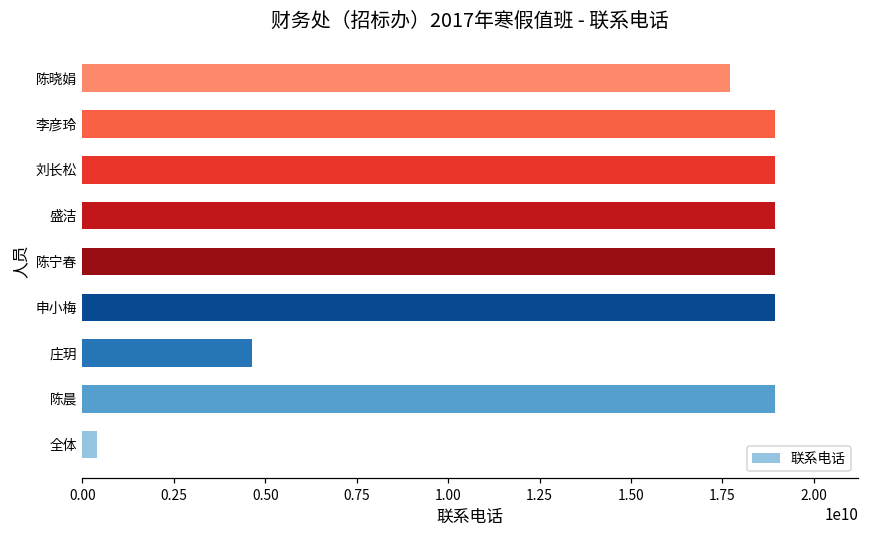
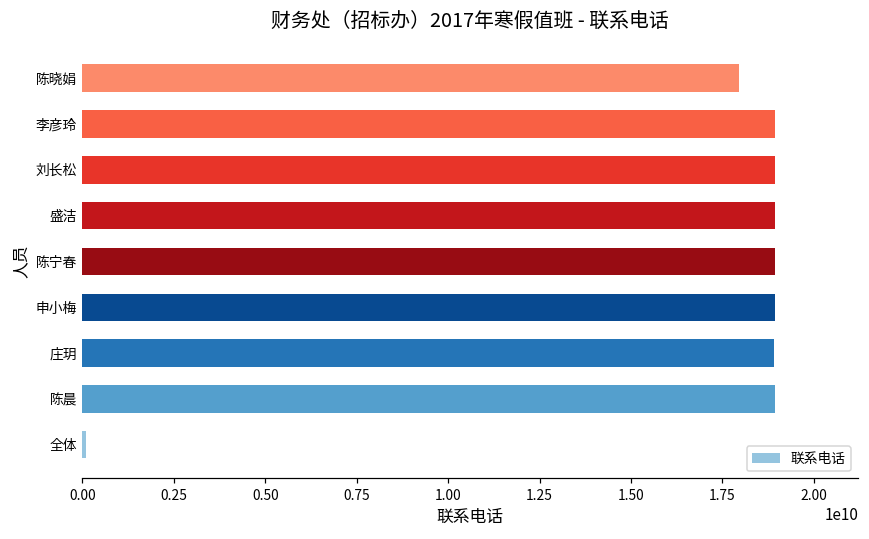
  {
-   "陈晓娟": 17700000000,
+   "陈晓娟": 18000000000,
    "李彦玲": 18900000000,
    "刘长松": 18900000000,
    "盛洁": 18900000000,
    "陈宁春": 18900000000,
    "申小梅": 18900000000,
-   "庄玥": 4600000000,
+   "庄玥": 18900000000,
    "陈晨": 18900000000,
-   "全体": 400000000
+   "全体": 100000000
  }
